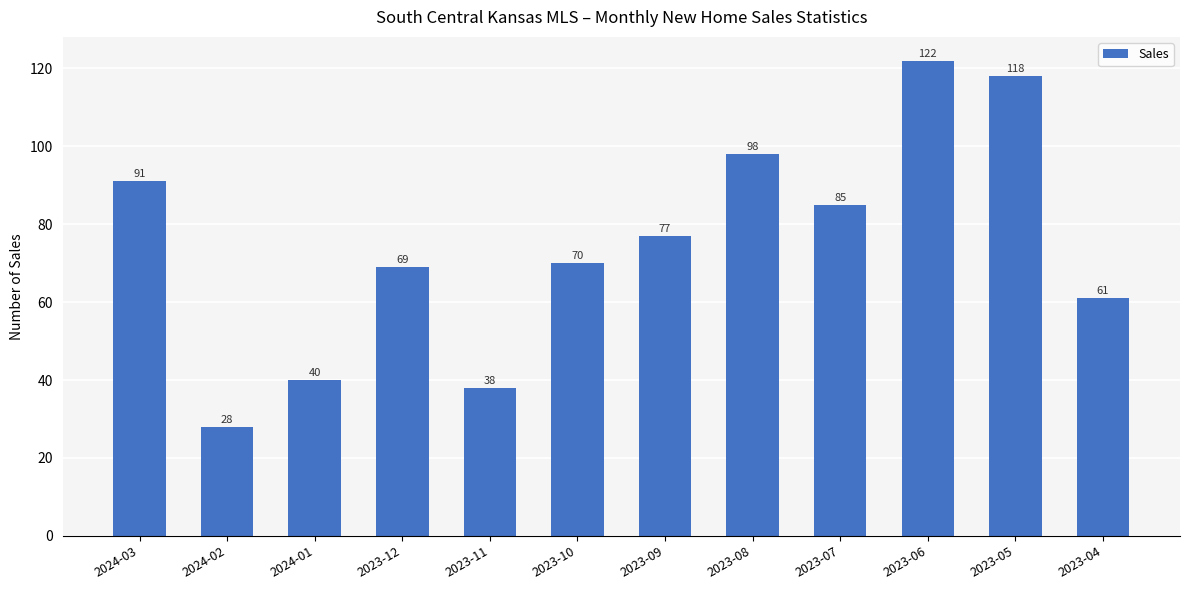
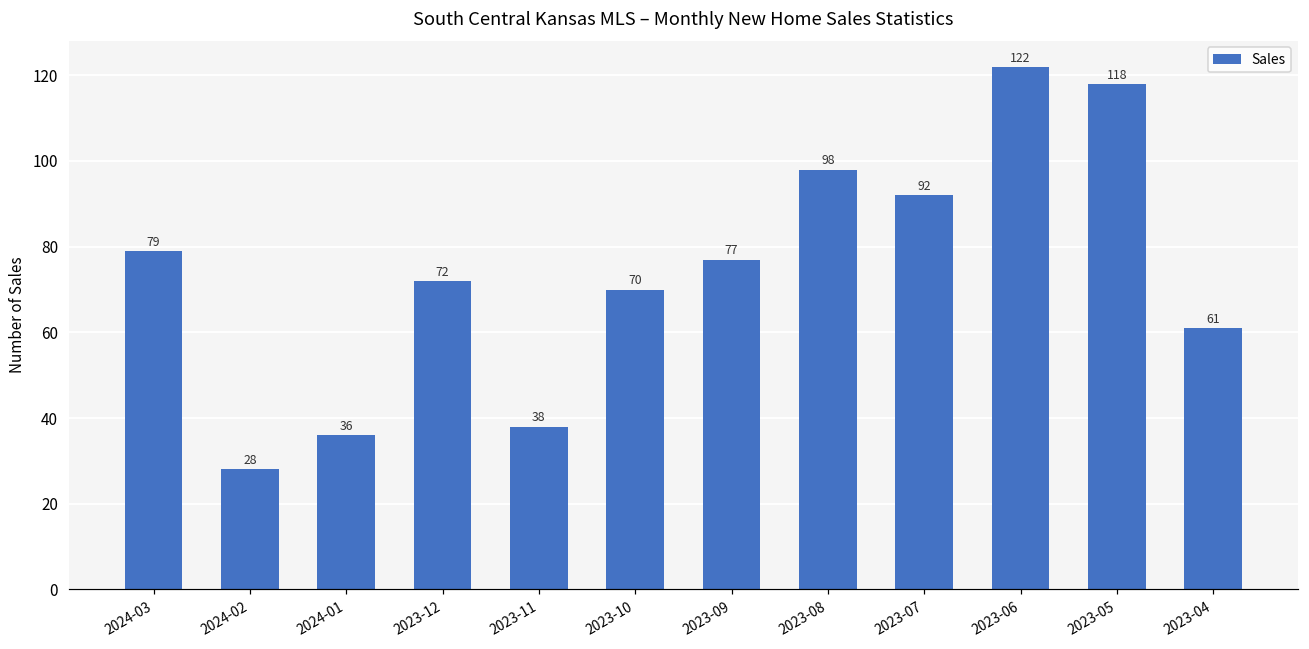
  {
-   "2024-03": 91,
+   "2024-03": 79,
    "2024-02": 28,
-   "2024-01": 40,
-   "2023-12": 69,
+   "2024-01": 36,
+   "2023-12": 72,
    "2023-11": 38,
    "2023-10": 70,
    "2023-09": 77,
    "2023-08": 98,
-   "2023-07": 85,
+   "2023-07": 92,
    "2023-06": 122,
    "2023-05": 118,
    "2023-04": 61
  }
